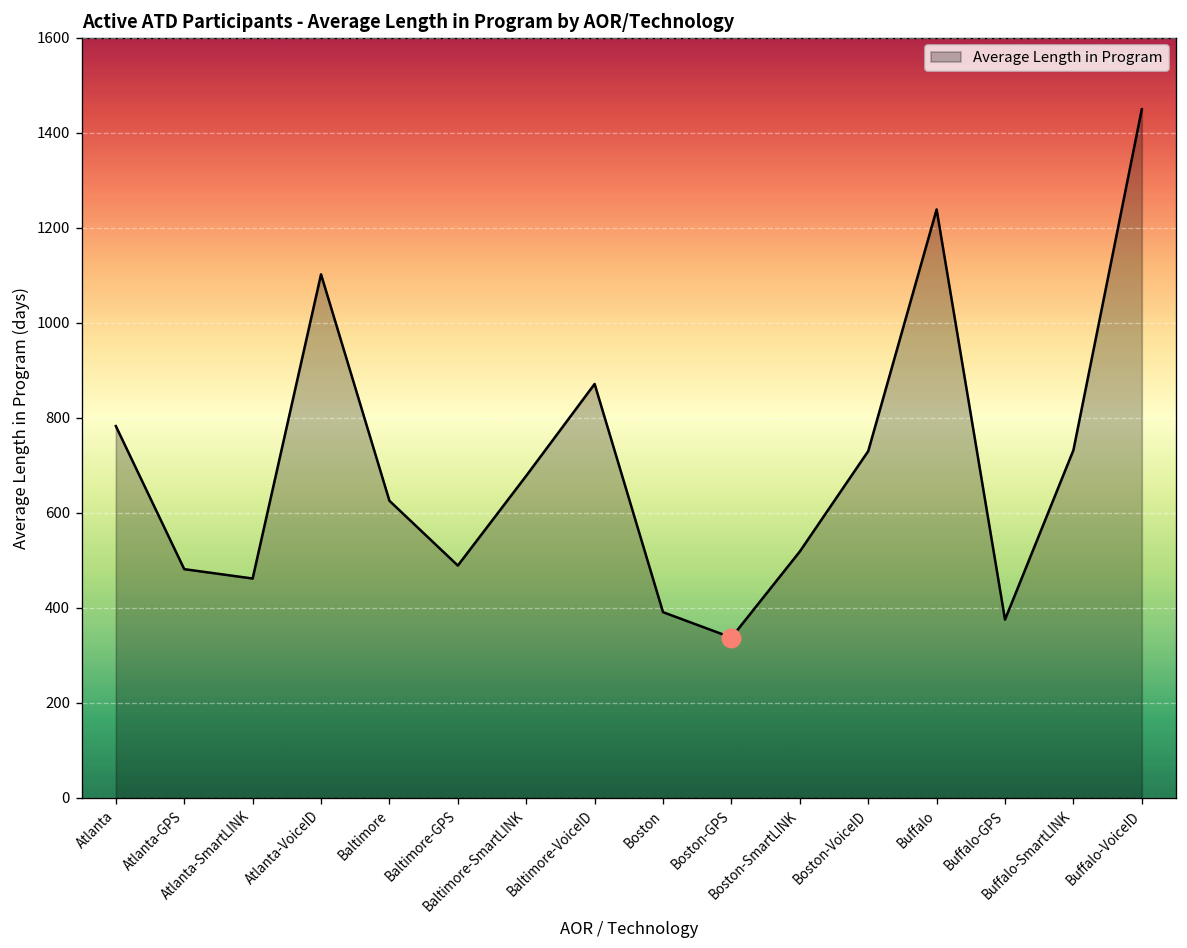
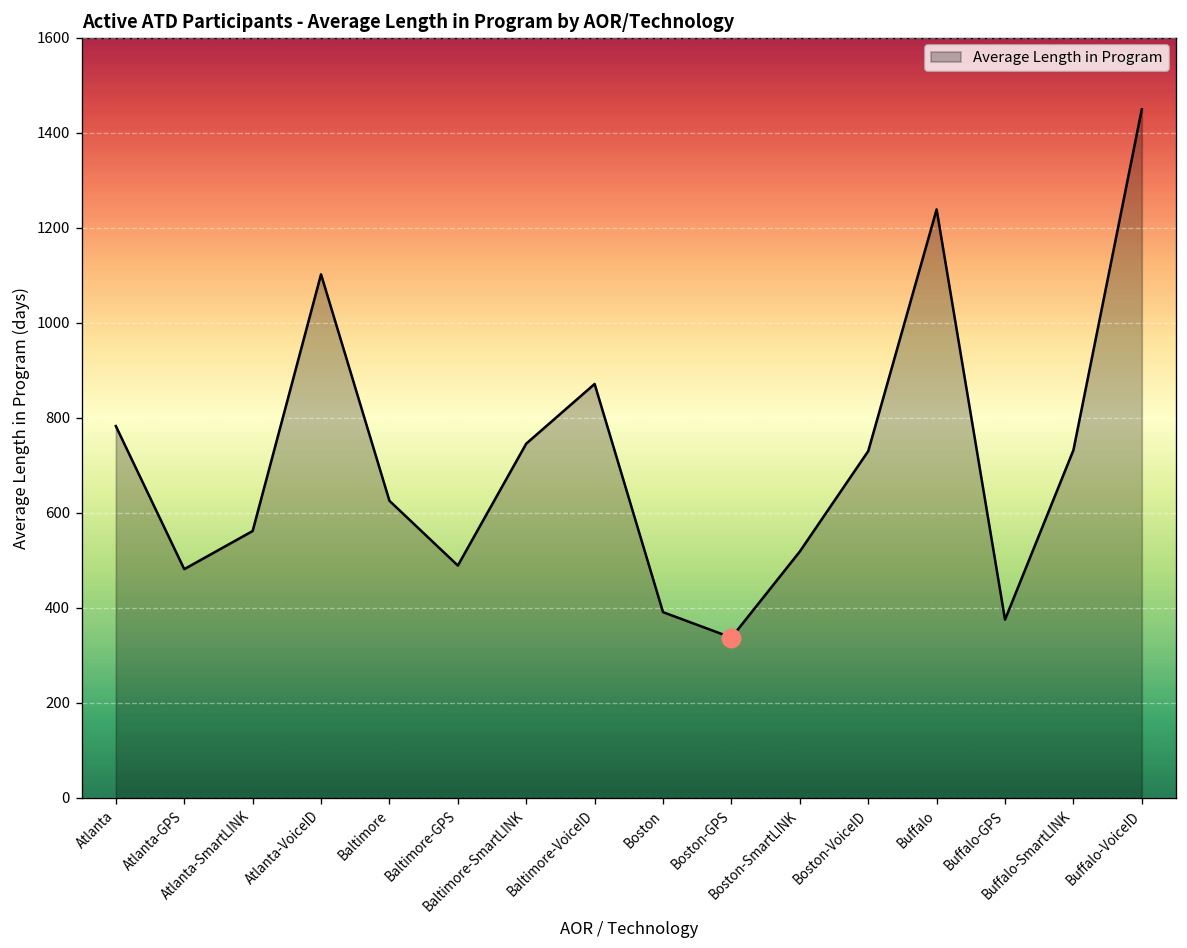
  {
    "Average Length in Program": {
      "Atlanta": 780,
      "Atlanta-GPS": 480,
-     "Atlanta-SmartLINK": 460,
+     "Atlanta-SmartLINK": 560,
      "Atlanta-VoiceID": 1100,
      "Baltimore": 630,
      "Baltimore-GPS": 490,
-     "Baltimore-SmartLINK": 680,
+     "Baltimore-SmartLINK": 750,
      "Baltimore-VoiceID": 870,
      "Boston": 390,
      "Boston-SmartLINK": 520,
      "Boston-VoiceID": 730,
      "Buffalo": 1240,
      "Buffalo-GPS": 380,
      "Buffalo-SmartLINK": 730,
      "Buffalo-VoiceID": 1450
    }
  }
